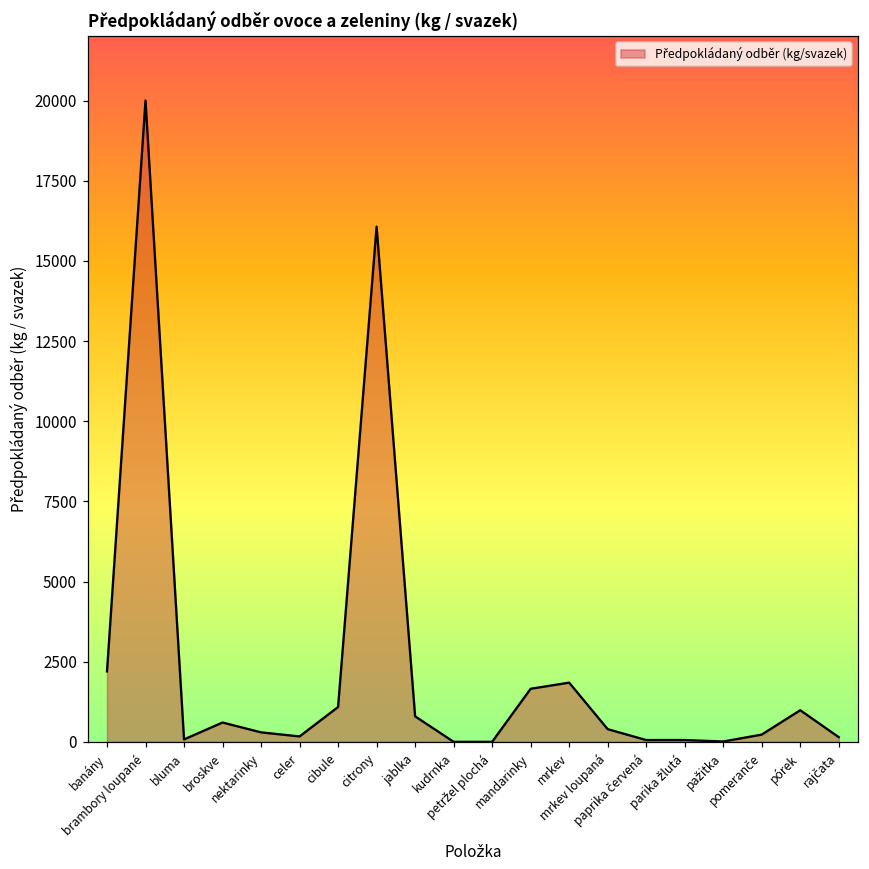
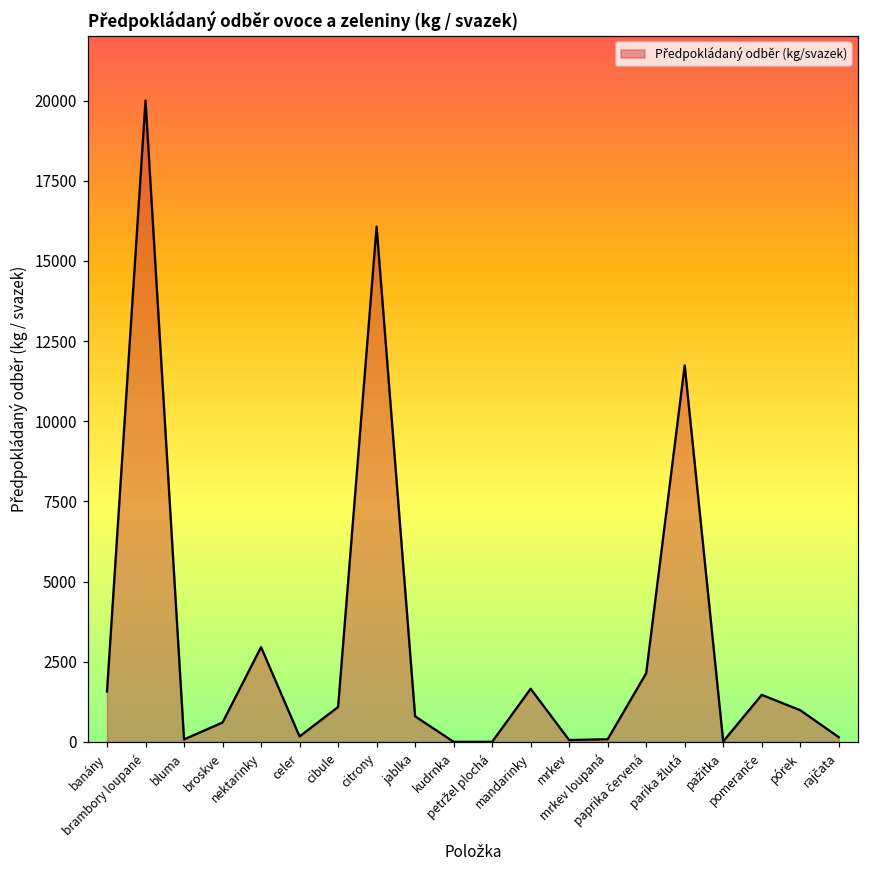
  {
-   "banány": 2200,
+   "banány": 1600,
    "brambory loupané": 20000,
    "bluma": 100,
    "broskve": 600,
-   "nektarinky": 300,
+   "nektarinky": 3000,
    "celer": 200,
    "cibule": 1100,
    "citrony": 16100,
    "jablka": 800,
    "kudrnka": 0,
    "petržel plochá": 0,
    "mandarinky": 1700,
-   "mrkev": 1900,
-   "mrkev loupaná": 400,
-   "paprika červená": 100,
-   "parika žlutá": 100,
+   "mrkev": 100,
+   "mrkev loupaná": 100,
+   "paprika červená": 2100,
+   "parika žlutá": 11700,
    "pažitka": 0,
-   "pomeranče": 200,
+   "pomeranče": 1500,
    "pórek": 1000,
    "rajčata": 200
  }
